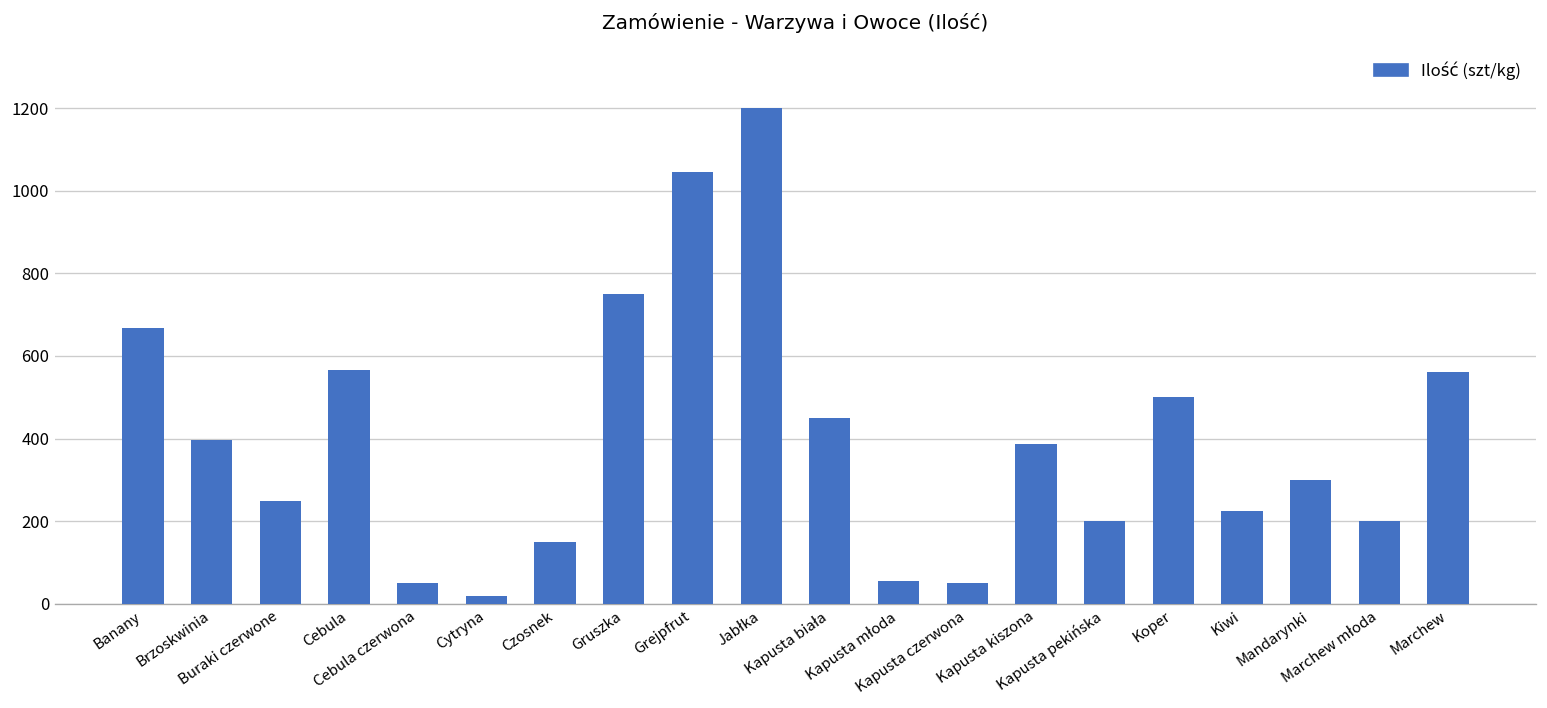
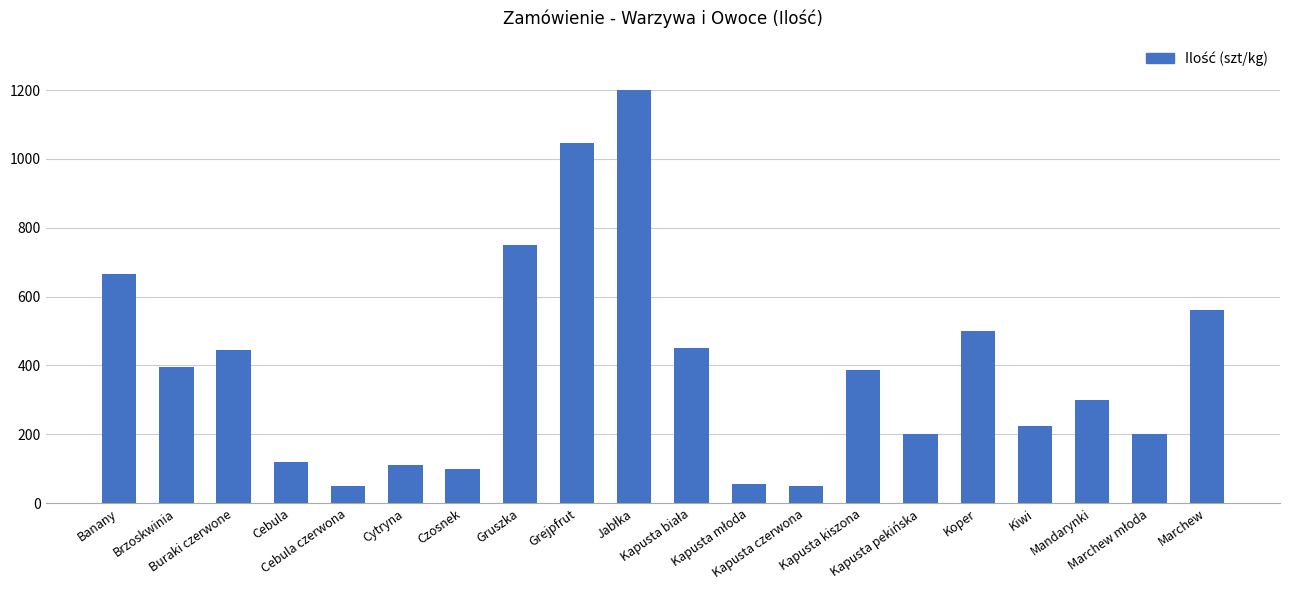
  {
    "Banany": 670,
    "Brzoskwinia": 400,
-   "Buraki czerwone": 250,
-   "Cebula": 570,
+   "Buraki czerwone": 450,
+   "Cebula": 120,
    "Cebula czerwona": 50,
-   "Cytryna": 20,
-   "Czosnek": 150,
+   "Cytryna": 110,
+   "Czosnek": 100,
    "Gruszka": 750,
    "Grejpfrut": 1050,
    "Jabłka": 1200,
    "Kapusta biała": 450,
    "Kapusta młoda": 60,
    "Kapusta czerwona": 50,
    "Kapusta kiszona": 390,
    "Kapusta pekińska": 200,
    "Koper": 500,
    "Kiwi": 230,
    "Mandarynki": 300,
    "Marchew młoda": 200,
    "Marchew": 560
  }
